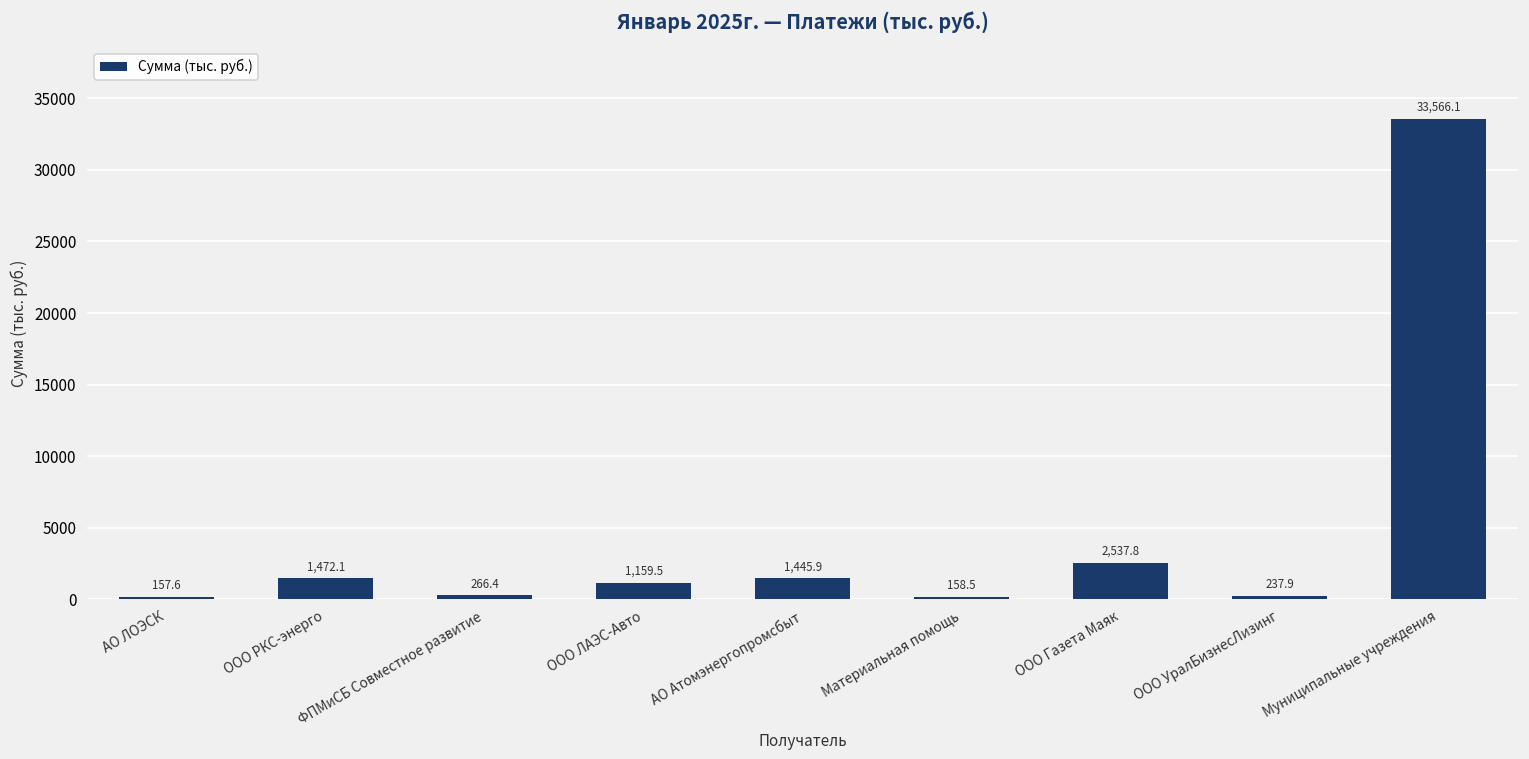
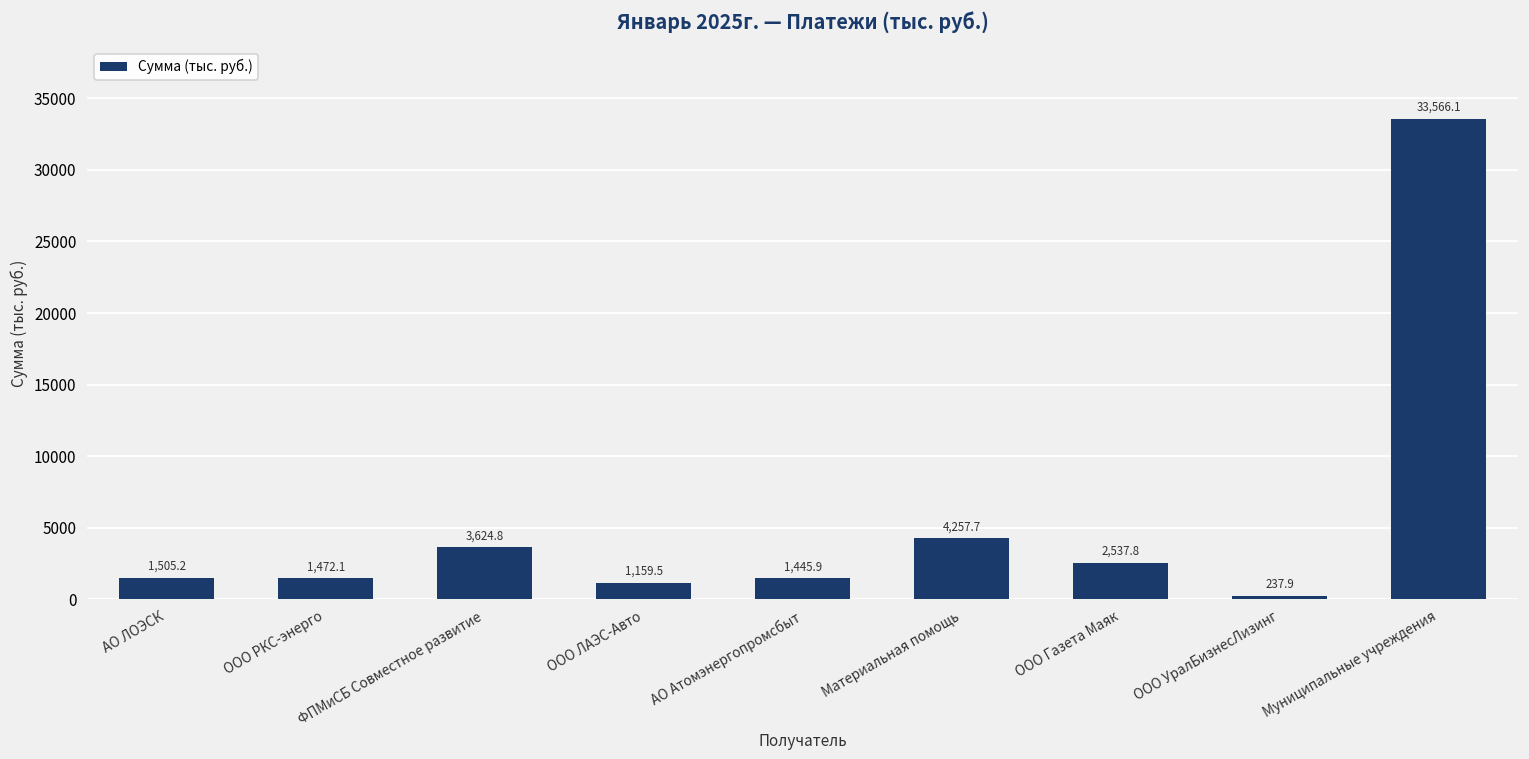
  {
-   "АО ЛОЭСК": "157.6",
+   "АО ЛОЭСК": "1,505.2",
    "ООО РКС-энерго": "1,472.1",
-   "ФПМиСБ Совместное развитие": "266.4",
+   "ФПМиСБ Совместное развитие": "3,624.8",
    "ООО ЛАЭС-Авто": "1,159.5",
    "АО Атомэнергопромсбыт": "1,445.9",
-   "Материальная помощь": "158.5",
+   "Материальная помощь": "4,257.7",
    "ООО Газета Маяк": "2,537.8",
    "ООО УралБизнесЛизинг": "237.9",
    "Муниципальные учреждения": "33,566.1"
  }
